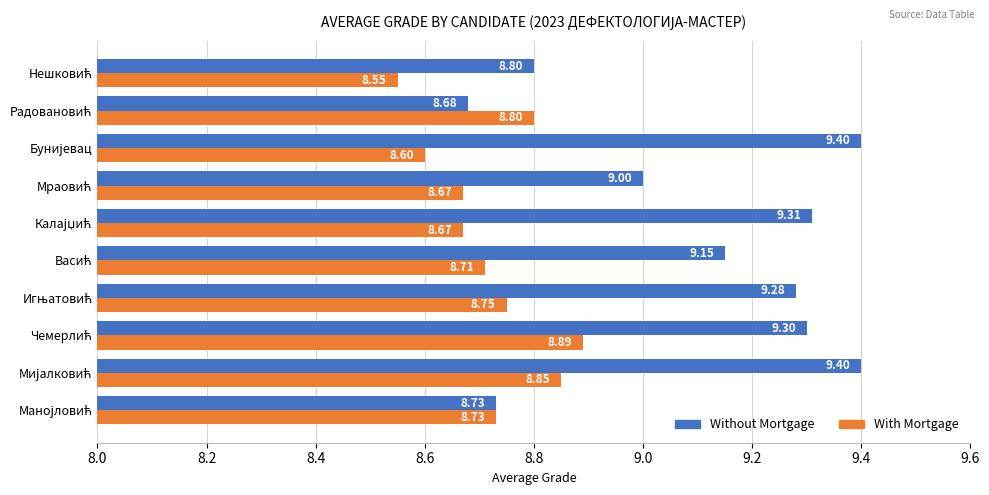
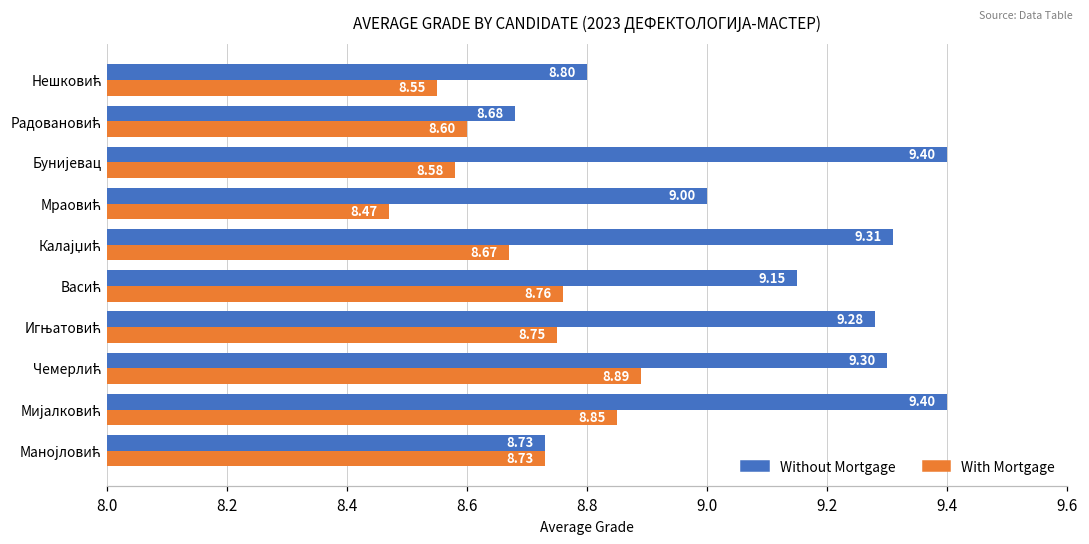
  {
    "Without Mortgage": {
      "Нешковић": 8.80,
      "Радовановић": 8.68,
      "Бунијевац": 9.40,
      "Мраовић": 9.00,
      "Калајџић": 9.31,
      "Васић": 9.15,
      "Игњатовић": 9.28,
      "Чемерлић": 9.30,
      "Мијалковић": 9.40,
      "Манојловић": 8.73
    },
    "With Mortgage": {
      "Нешковић": 8.55,
-     "Радовановић": 8.80,
-     "Бунијевац": 8.60,
-     "Мраовић": 8.67,
+     "Радовановић": 8.60,
+     "Бунијевац": 8.58,
+     "Мраовић": 8.47,
      "Калајџић": 8.67,
-     "Васић": 8.71,
+     "Васић": 8.76,
      "Игњатовић": 8.75,
      "Чемерлић": 8.89,
      "Мијалковић": 8.85,
      "Манојловић": 8.73
    }
  }
